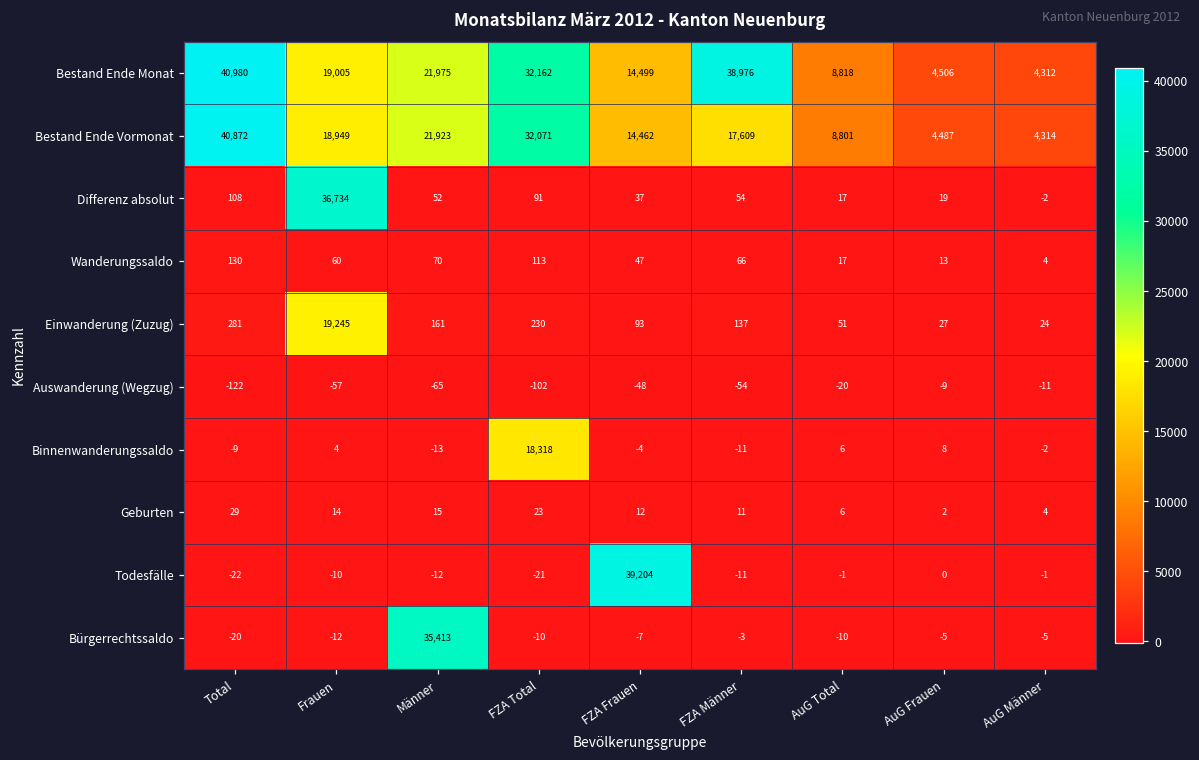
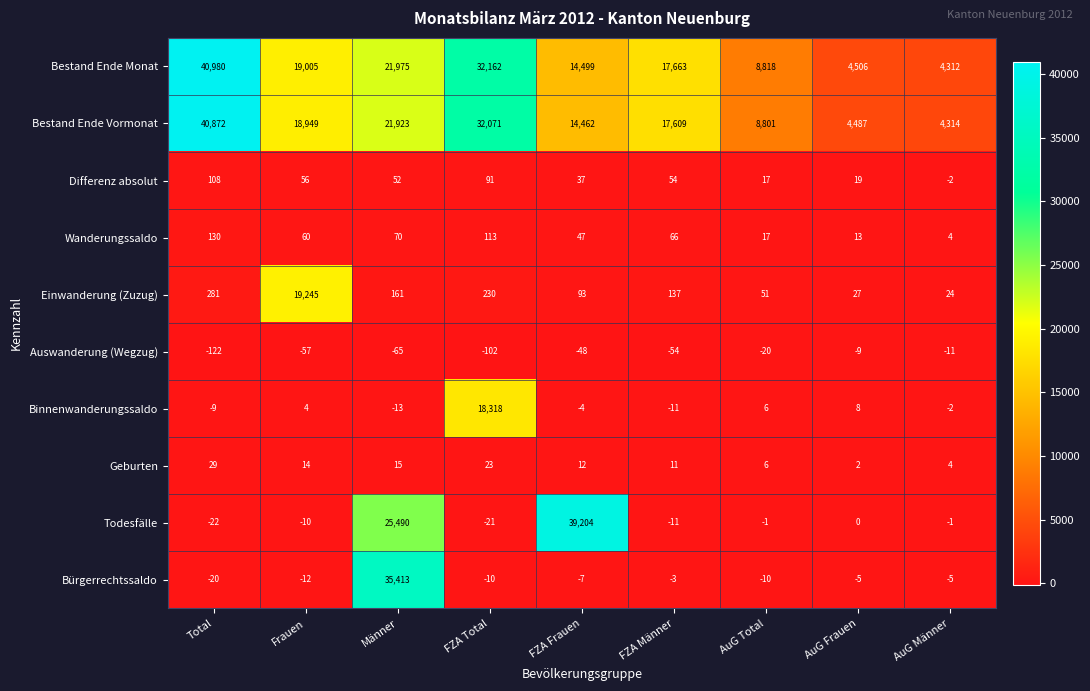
  {
    "Bestand Ende Monat": {
      "Total": "40,980",
      "Frauen": "19,005",
      "Männer": "21,975",
      "FZA Total": "32,162",
      "FZA Frauen": "14,499",
-     "FZA Männer": "38,976",
+     "FZA Männer": "17,663",
      "AuG Total": "8,818",
      "AuG Frauen": "4,506",
      "AuG Männer": "4,312"
    },
    "Bestand Ende Vormonat": {
      "Total": "40,872",
      "Frauen": "18,949",
      "Männer": "21,923",
      "FZA Total": "32,071",
      "FZA Frauen": "14,462",
      "FZA Männer": "17,609",
      "AuG Total": "8,801",
      "AuG Frauen": "4,487",
      "AuG Männer": "4,314"
    },
    "Differenz absolut": {
      "Total": "108",
-     "Frauen": "36,734",
+     "Frauen": "56",
      "Männer": "52",
      "FZA Total": "91",
      "FZA Frauen": "37",
      "FZA Männer": "54",
      "AuG Total": "17",
      "AuG Frauen": "19",
      "AuG Männer": "-2"
    },
    "Wanderungssaldo": {
      "Total": "130",
      "Frauen": "60",
      "Männer": "70",
      "FZA Total": "113",
      "FZA Frauen": "47",
      "FZA Männer": "66",
      "AuG Total": "17",
      "AuG Frauen": "13",
      "AuG Männer": "4"
    },
    "Einwanderung (Zuzug)": {
      "Total": "281",
      "Frauen": "19,245",
      "Männer": "161",
      "FZA Total": "230",
      "FZA Frauen": "93",
      "FZA Männer": "137",
      "AuG Total": "51",
      "AuG Frauen": "27",
      "AuG Männer": "24"
    },
    "Auswanderung (Wegzug)": {
      "Total": "-122",
      "Frauen": "-57",
      "Männer": "-65",
      "FZA Total": "-102",
      "FZA Frauen": "-48",
      "FZA Männer": "-54",
      "AuG Total": "-20",
      "AuG Frauen": "-9",
      "AuG Männer": "-11"
    },
    "Binnenwanderungssaldo": {
      "Total": "-9",
      "Frauen": "4",
      "Männer": "-13",
      "FZA Total": "18,318",
      "FZA Frauen": "-4",
      "FZA Männer": "-11",
      "AuG Total": "6",
      "AuG Frauen": "8",
      "AuG Männer": "-2"
    },
    "Geburten": {
      "Total": "29",
      "Frauen": "14",
      "Männer": "15",
      "FZA Total": "23",
      "FZA Frauen": "12",
      "FZA Männer": "11",
      "AuG Total": "6",
      "AuG Frauen": "2",
      "AuG Männer": "4"
    },
    "Todesfälle": {
      "Total": "-22",
      "Frauen": "-10",
-     "Männer": "-12",
+     "Männer": "25,490",
      "FZA Total": "-21",
      "FZA Frauen": "39,204",
      "FZA Männer": "-11",
      "AuG Total": "-1",
      "AuG Frauen": "0",
      "AuG Männer": "-1"
    },
    "Bürgerrechtssaldo": {
      "Total": "-20",
      "Frauen": "-12",
      "Männer": "35,413",
      "FZA Total": "-10",
      "FZA Frauen": "-7",
      "FZA Männer": "-3",
      "AuG Total": "-10",
      "AuG Frauen": "-5",
      "AuG Männer": "-5"
    }
  }
